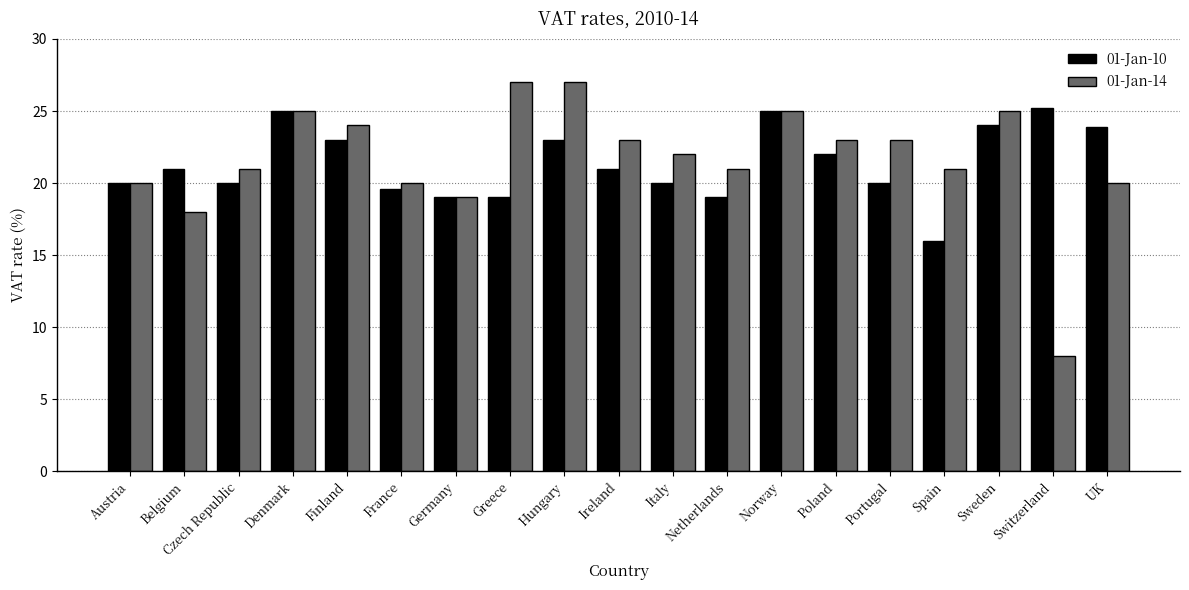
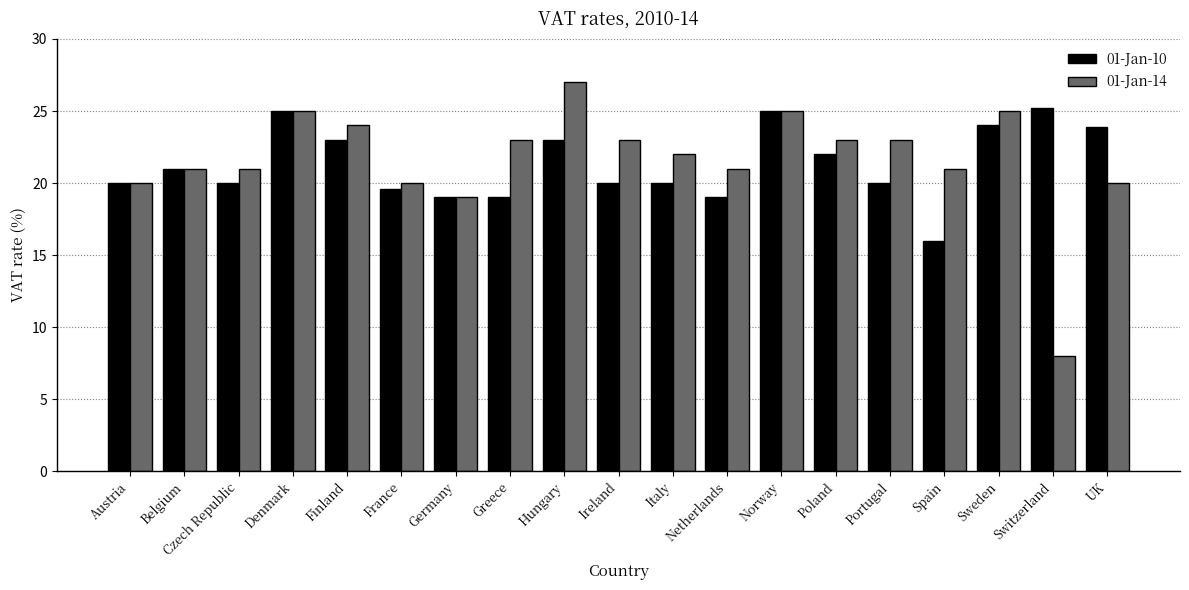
  {
    "01-Jan-10": {
      "Austria": 20,
      "Belgium": 21,
      "Czech Republic": 20,
      "Denmark": 25,
      "Finland": 23,
      "France": 19.6,
      "Germany": 19,
      "Greece": 19,
      "Hungary": 23,
-     "Ireland": 21,
+     "Ireland": 20,
      "Italy": 20,
      "Netherlands": 19,
      "Norway": 25,
      "Poland": 22,
      "Portugal": 20,
      "Spain": 16,
      "Sweden": 24,
      "Switzerland": 25.2,
      "UK": 24
    },
    "01-Jan-14": {
      "Austria": 20,
-     "Belgium": 18,
+     "Belgium": 21,
      "Czech Republic": 21,
      "Denmark": 25,
      "Finland": 24,
      "France": 20,
      "Germany": 19,
-     "Greece": 27,
+     "Greece": 23,
      "Hungary": 27,
      "Ireland": 23,
      "Italy": 22,
      "Netherlands": 21,
      "Norway": 25,
      "Poland": 23,
      "Portugal": 23,
      "Spain": 21,
      "Sweden": 25,
      "Switzerland": 8,
      "UK": 20
    }
  }
